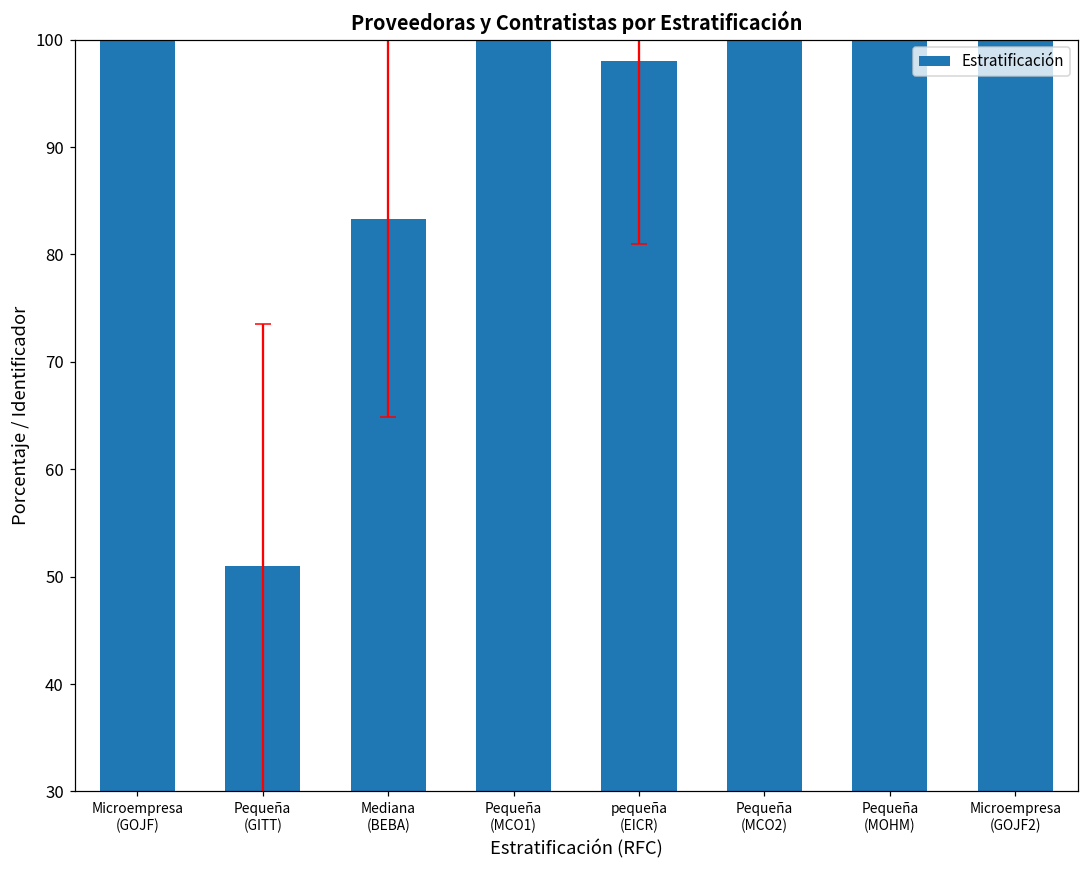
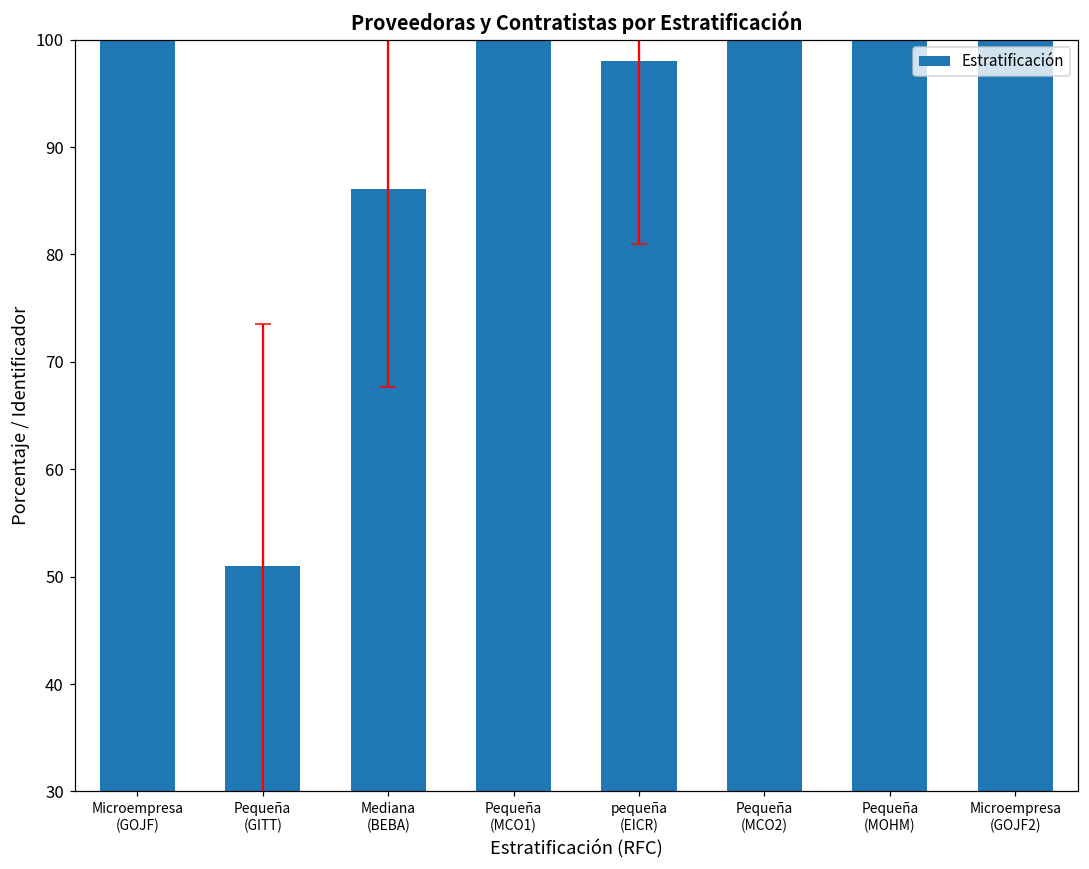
  {
    "Estratificación": {
      "Microempresa (GOJF)": 100,
      "Pequeña (GITT)": 51,
-     "Mediana (BEBA)": 83,
+     "Mediana (BEBA)": 86,
      "Pequeña (MCO1)": 100,
      "pequeña (EICR)": 98,
      "Pequeña (MCO2)": 100,
      "Pequeña (MOHM)": 100,
      "Microempresa (GOJF2)": 100
    }
  }
